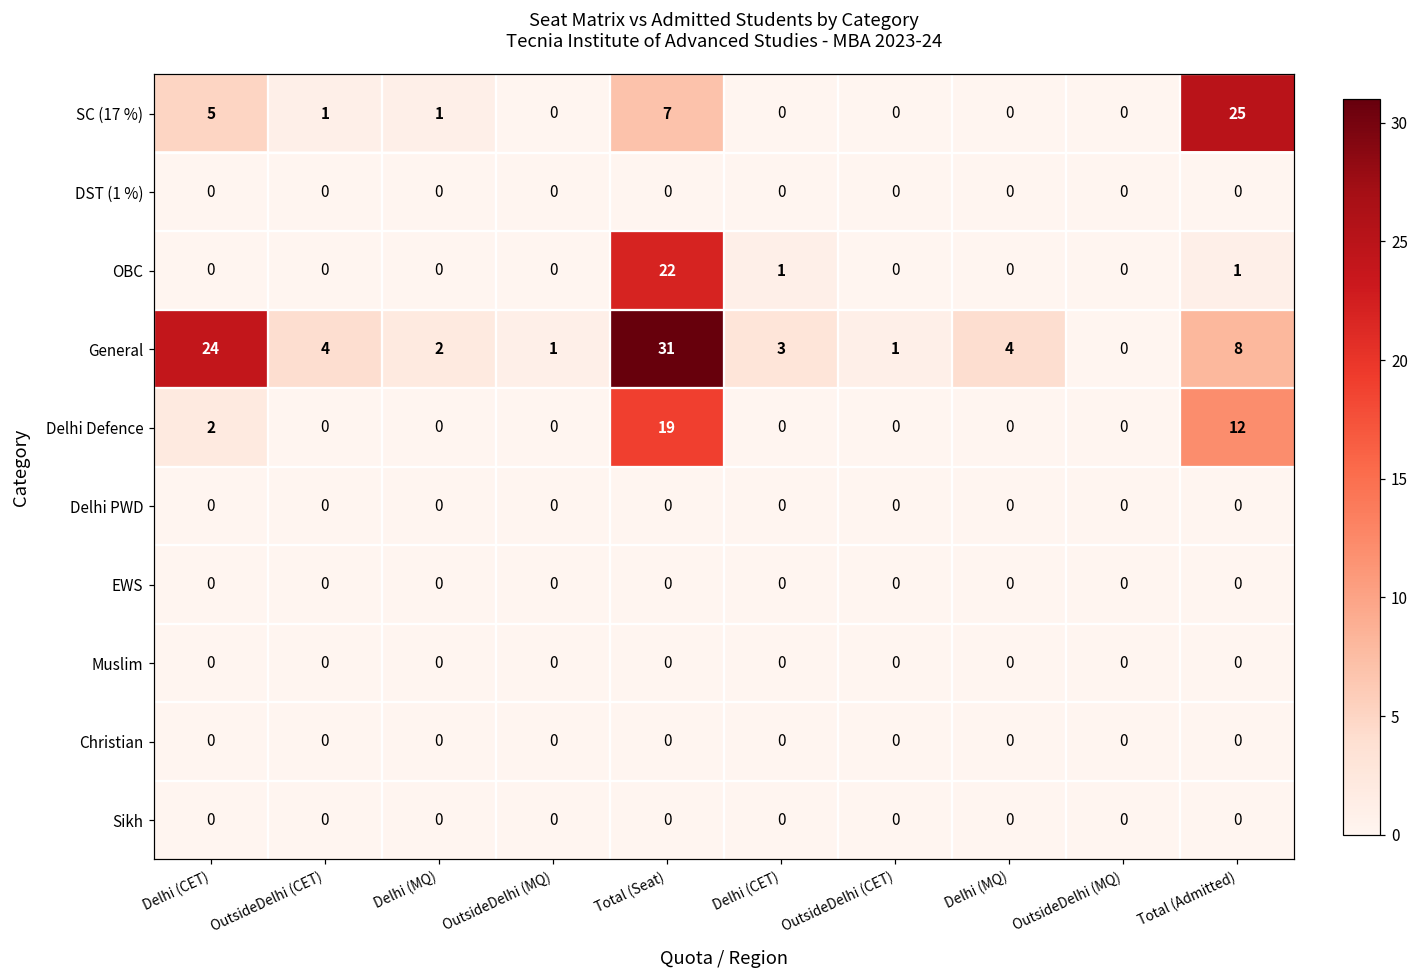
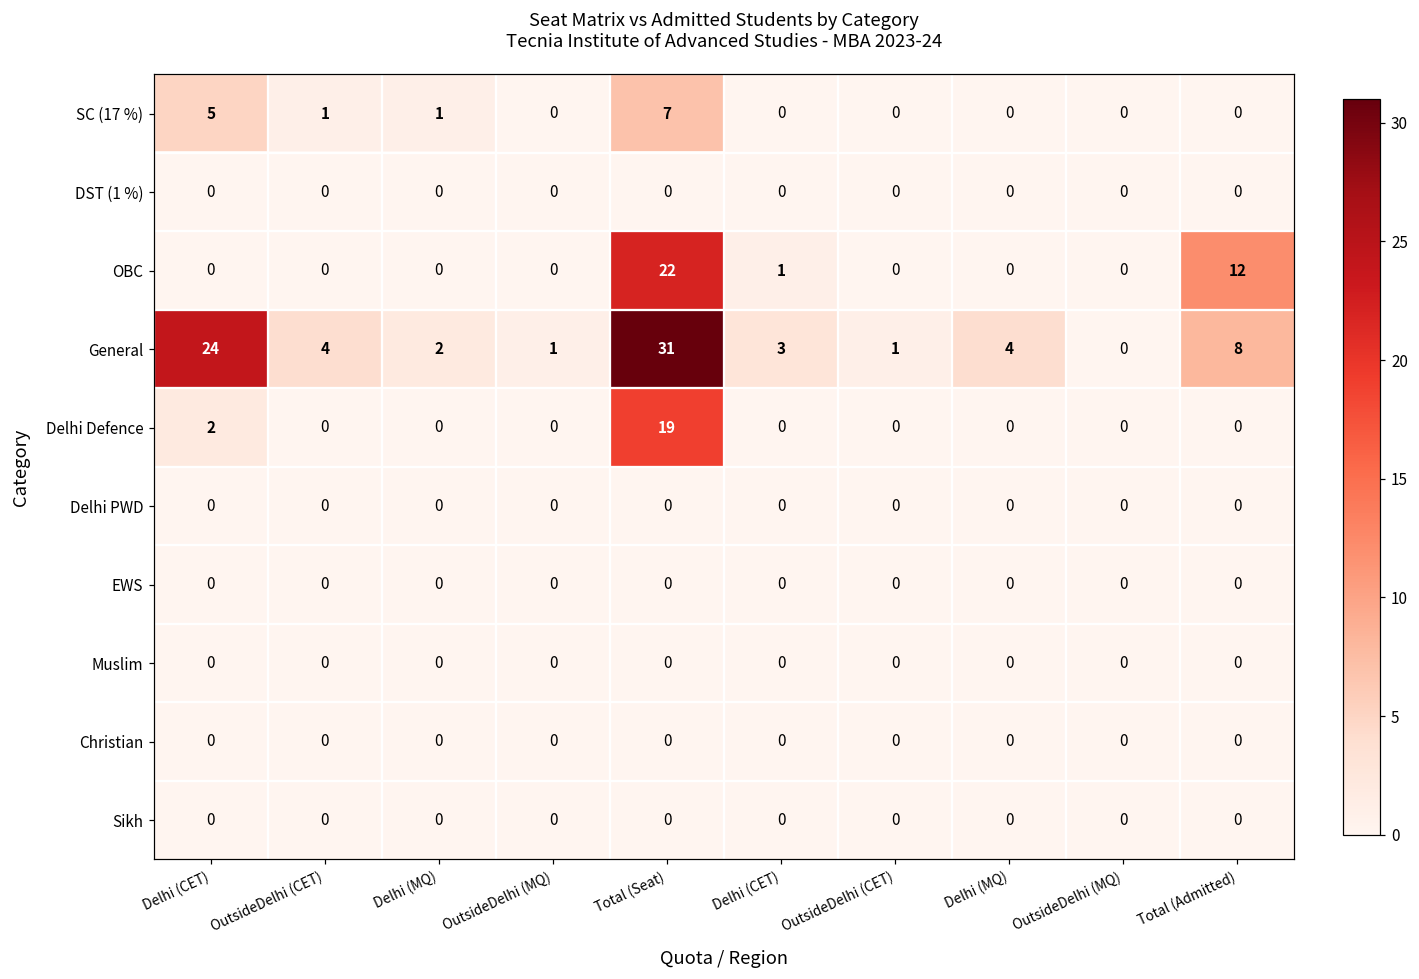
  {
    "SC (17 %)": {
      "Total (Seat)": 7,
-     "Total (Admitted)": 25
+     "Total (Admitted)": 0
    },
    "DST (1 %)": {
      "Total (Seat)": 0,
      "Total (Admitted)": 0
    },
    "OBC": {
      "Total (Seat)": 22,
-     "Total (Admitted)": 1
+     "Total (Admitted)": 12
    },
    "General": {
      "Total (Seat)": 31,
      "Total (Admitted)": 8
    },
    "Delhi Defence": {
      "Total (Seat)": 19,
-     "Total (Admitted)": 12
+     "Total (Admitted)": 0
    },
    "Delhi PWD": {
      "Total (Seat)": 0,
      "Total (Admitted)": 0
    },
    "EWS": {
      "Total (Seat)": 0,
      "Total (Admitted)": 0
    },
    "Muslim": {
      "Total (Seat)": 0,
      "Total (Admitted)": 0
    },
    "Christian": {
      "Total (Seat)": 0,
      "Total (Admitted)": 0
    },
    "Sikh": {
      "Total (Seat)": 0,
      "Total (Admitted)": 0
    }
  }
